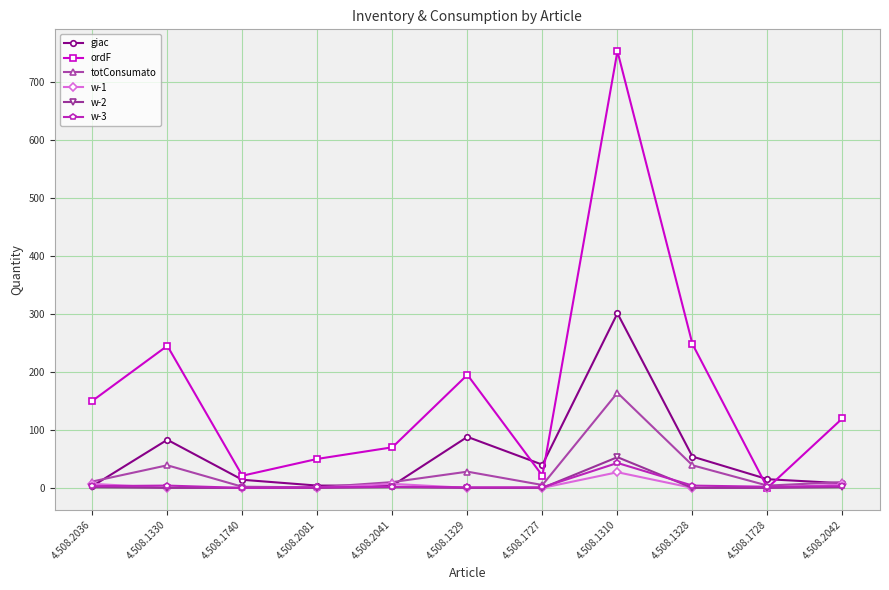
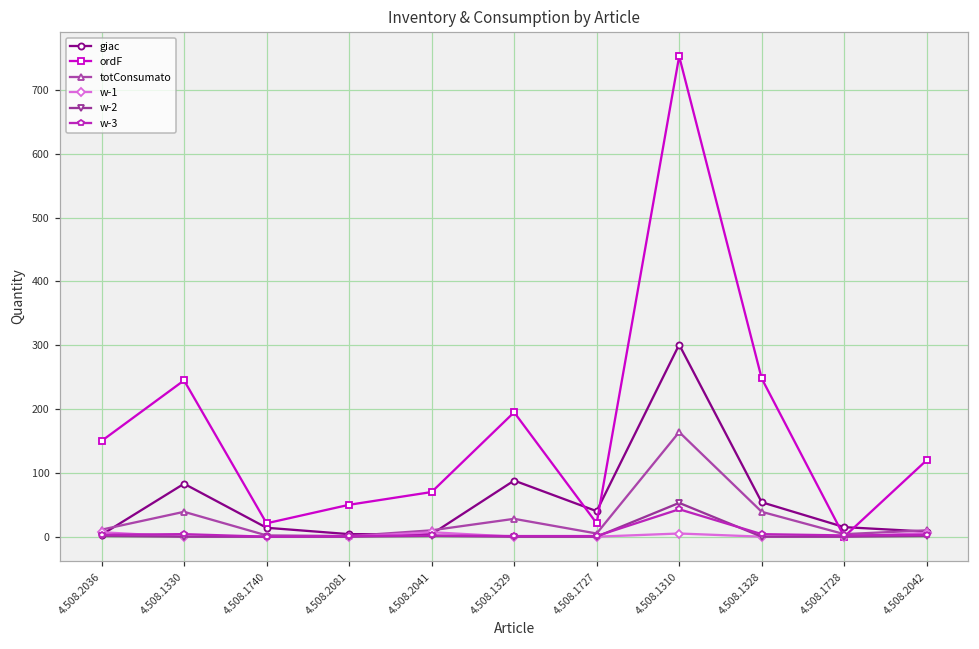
  {
    "w-1": {
-     "4.508.1310": 30
+     "4.508.1310": 10
    }
  }
